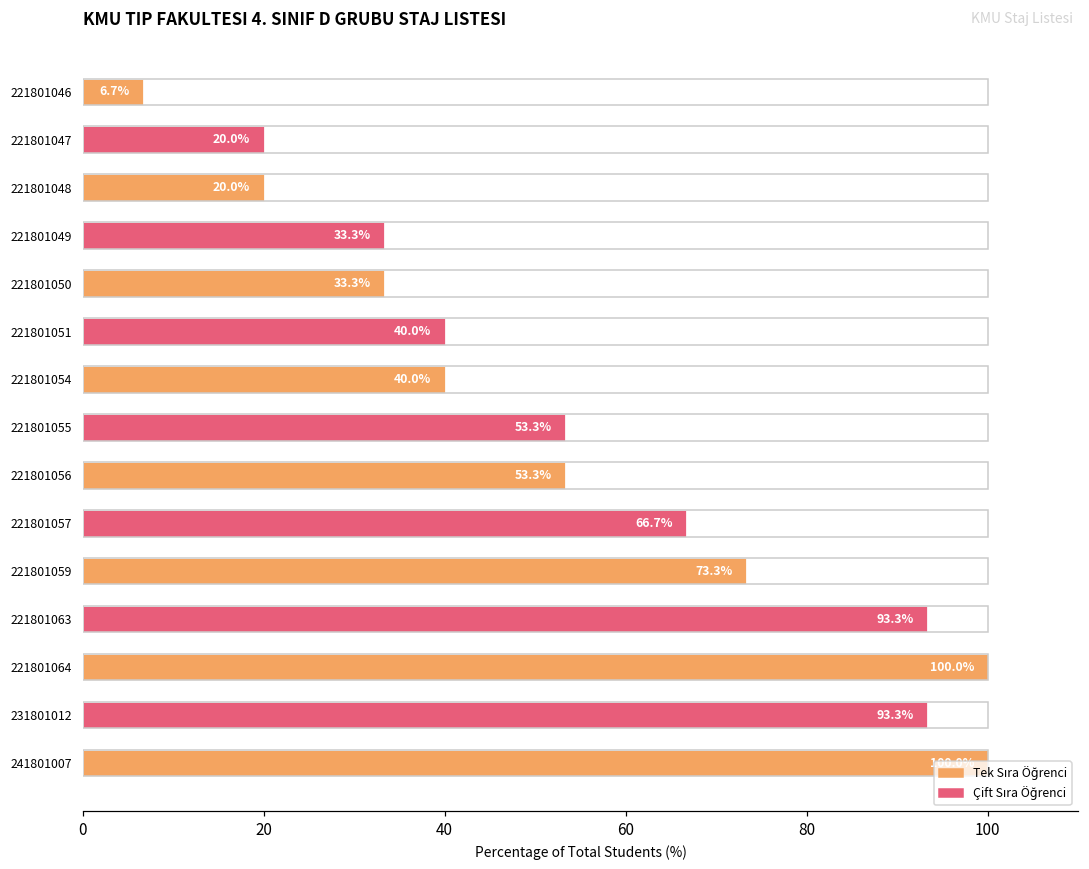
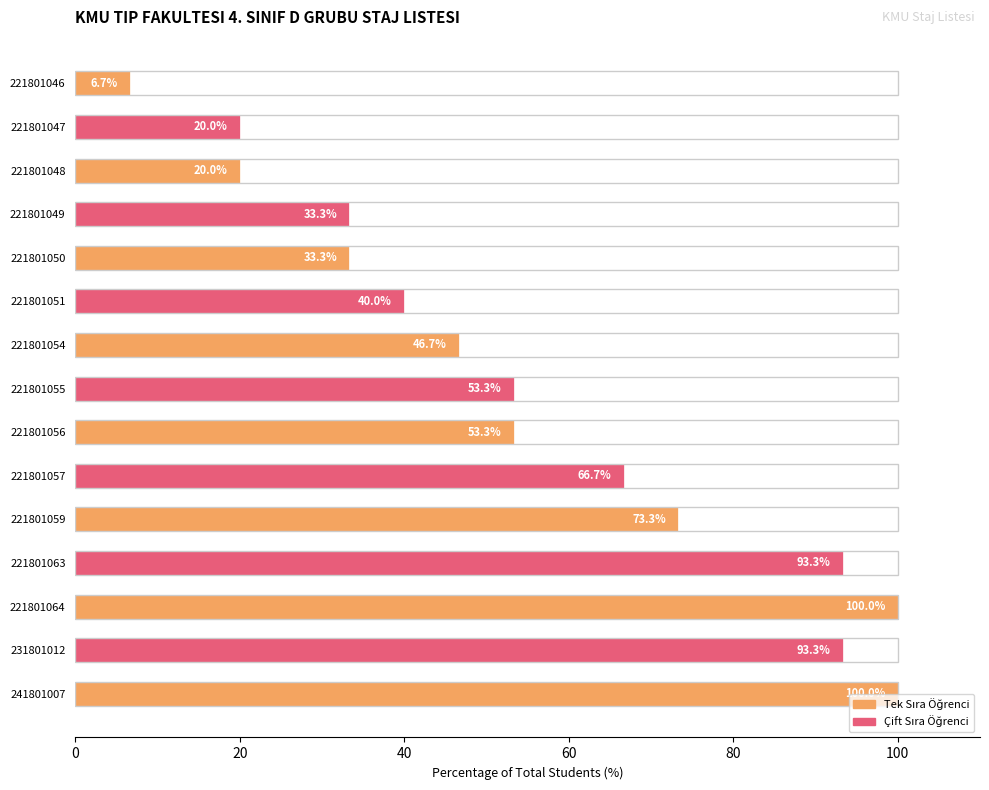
  {
    "221801046": "6.7%",
    "221801047": "20.0%",
    "221801048": "20.0%",
    "221801049": "33.3%",
    "221801050": "33.3%",
    "221801051": "40.0%",
-   "221801054": "40.0%",
+   "221801054": "46.7%",
    "221801055": "53.3%",
    "221801056": "53.3%",
    "221801057": "66.7%",
    "221801059": "73.3%",
    "221801063": "93.3%",
    "221801064": "100.0%",
    "231801012": "93.3%"
  }
